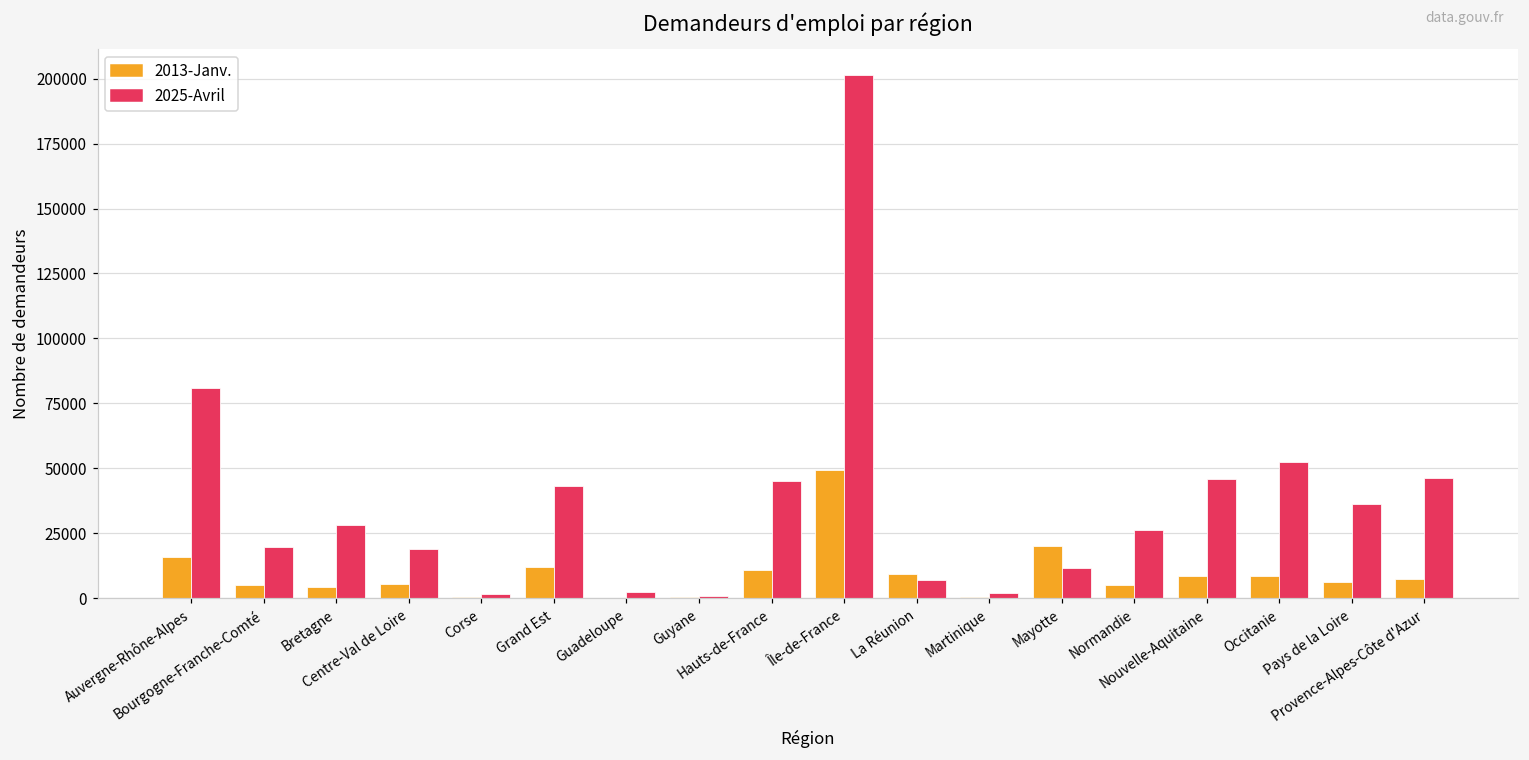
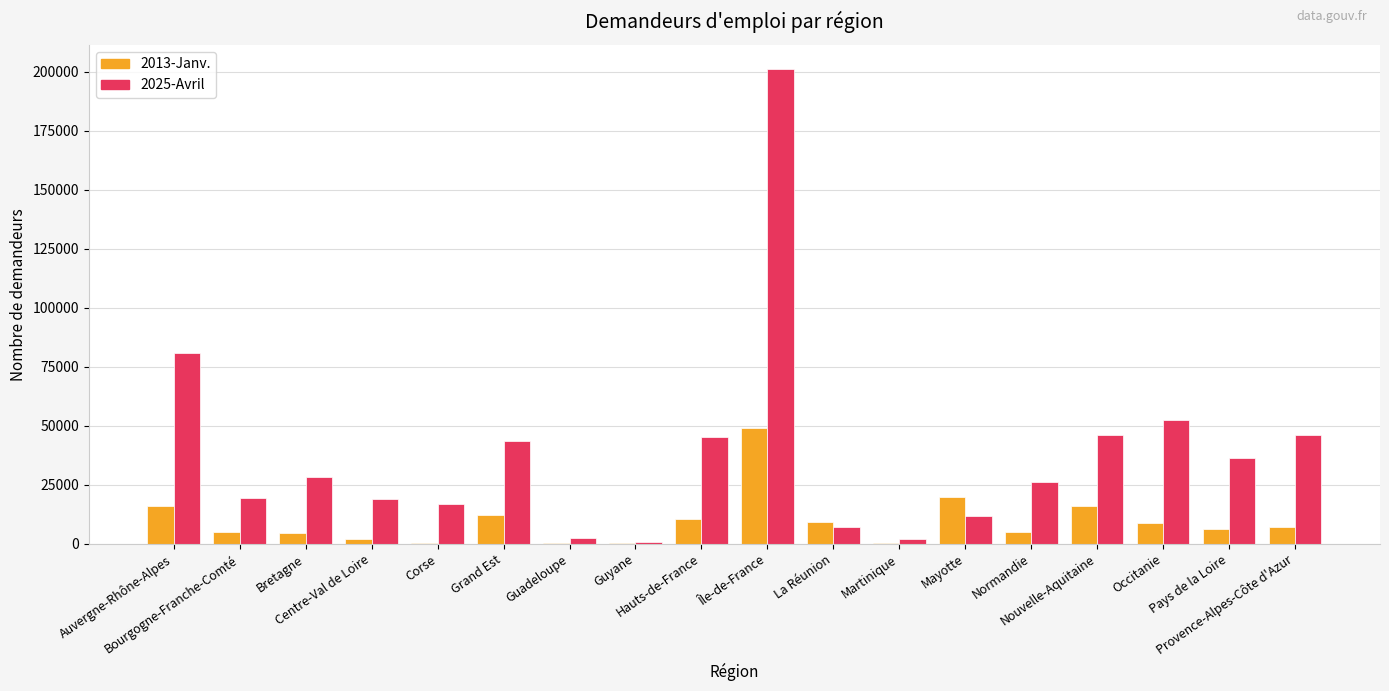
  {
    "2013-Janv.": {
      "Auvergne-Rhône-Alpes": 16000,
      "Bourgogne-Franche-Comté": 5000,
      "Bretagne": 4000,
-     "Centre-Val de Loire": 6000,
+     "Centre-Val de Loire": 2000,
      "Grand Est": 12000,
      "Hauts-de-France": 11000,
      "Île-de-France": 49000,
      "La Réunion": 9000,
      "Mayotte": 20000,
      "Normandie": 5000,
-     "Nouvelle-Aquitaine": 9000,
+     "Nouvelle-Aquitaine": 16000,
      "Occitanie": 9000,
      "Pays de la Loire": 6000,
      "Provence-Alpes-Côte d'Azur": 7000
    },
    "2025-Avril": {
      "Auvergne-Rhône-Alpes": 81000,
      "Bourgogne-Franche-Comté": 20000,
      "Bretagne": 28000,
      "Centre-Val de Loire": 19000,
-     "Corse": 1000,
+     "Corse": 17000,
      "Grand Est": 43000,
      "Guadeloupe": 2000,
      "Hauts-de-France": 45000,
      "Île-de-France": 201000,
      "La Réunion": 7000,
      "Martinique": 2000,
      "Mayotte": 12000,
      "Normandie": 26000,
      "Nouvelle-Aquitaine": 46000,
      "Occitanie": 52000,
      "Pays de la Loire": 36000,
      "Provence-Alpes-Côte d'Azur": 46000
    }
  }
